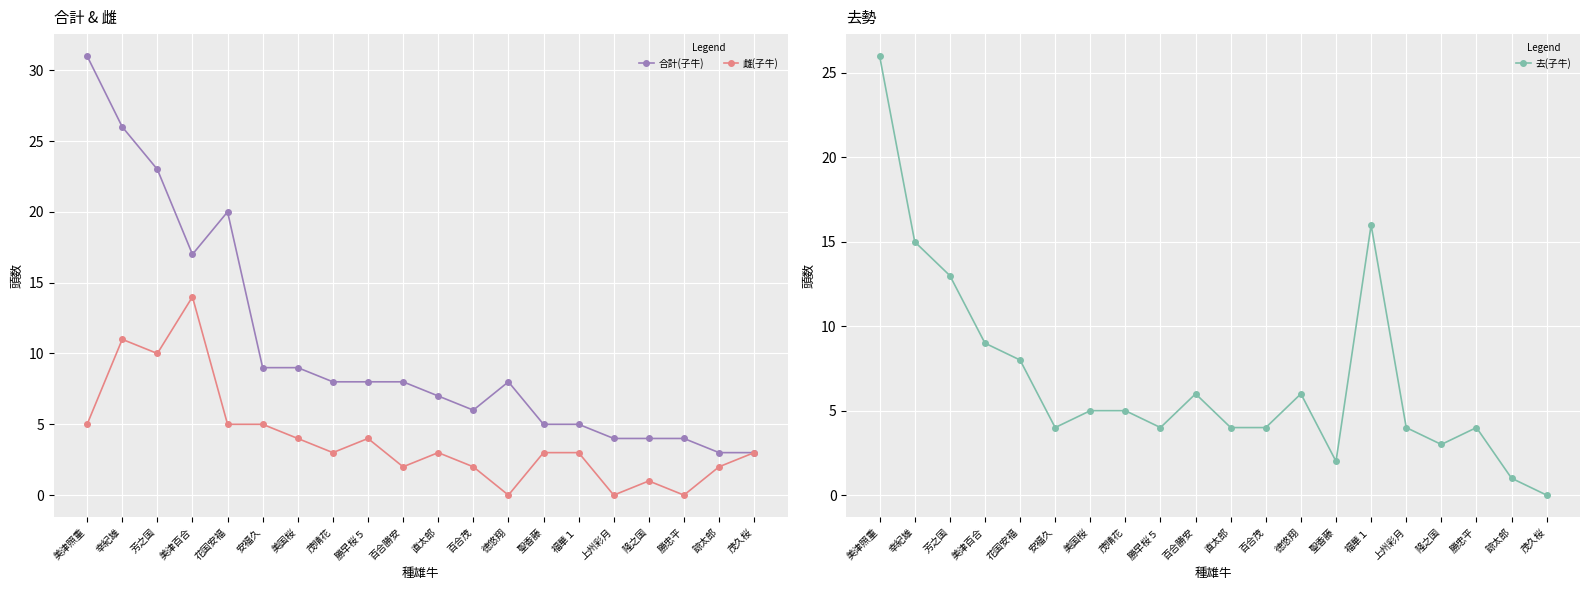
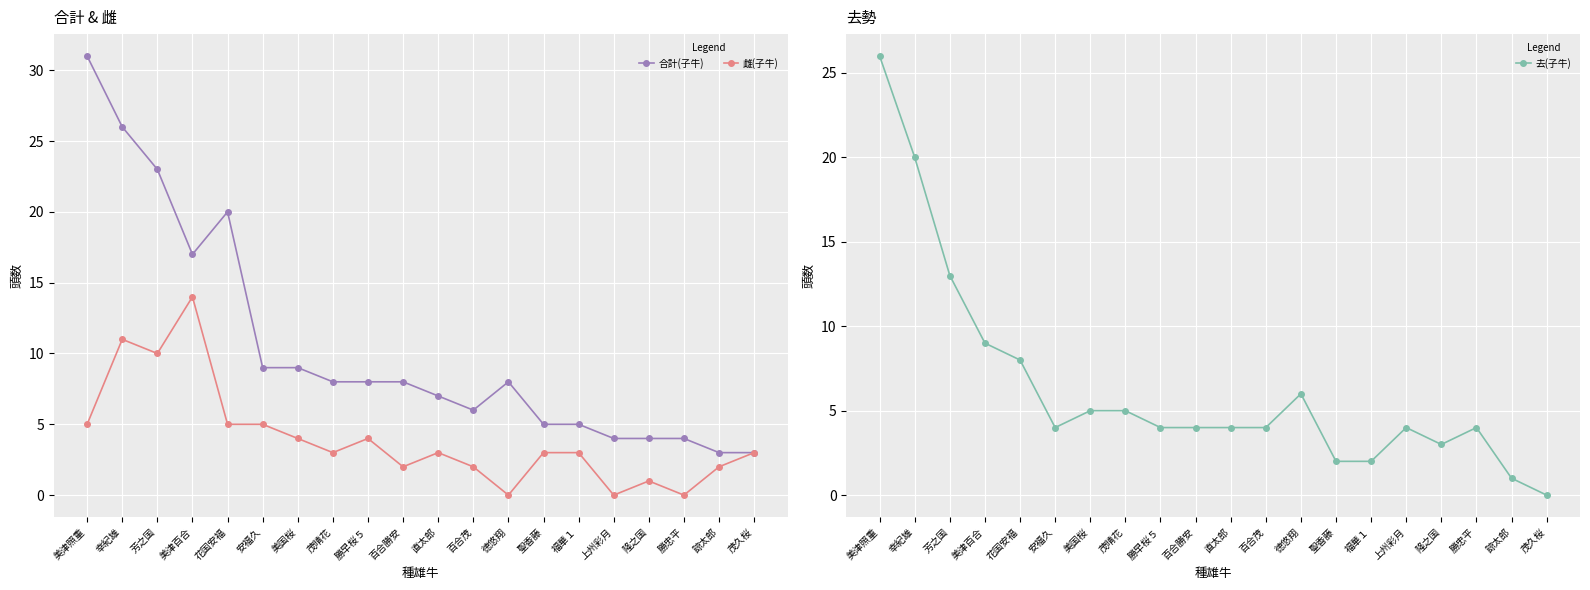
  {
    "合計 & 雌": {
      "合計(子牛)": {
        "美津照重": 31.0,
        "幸紀雄": 26.0,
        "芳之国": 23.0,
        "美津百合": 17.0,
        "花国安福": 20.0,
        "安福久": 9.0,
        "美国桜": 9.0,
        "茂晴花": 8.0,
        "勝早桜５": 8.0,
        "百合勝安": 8.0,
        "直太郎": 7.0,
        "百合茂": 6.0,
        "徳悠翔": 8.0,
        "聖香藤": 5.0,
        "福華１": 5.0,
        "上州彩月": 4.0,
        "隆之国": 4.0,
        "勝忠平": 4.0,
        "諒太郎": 3.0
      },
      "雌(子牛)": {
        "美津照重": 5.0,
        "幸紀雄": 11.0,
        "芳之国": 10.0,
        "美津百合": 14.0,
        "花国安福": 5.0,
        "安福久": 5.0,
        "美国桜": 4.0,
        "茂晴花": 3.0,
        "勝早桜５": 4.0,
        "百合勝安": 2.0,
        "直太郎": 3.0,
        "百合茂": 2.0,
        "徳悠翔": 0.0,
        "聖香藤": 3.0,
        "福華１": 3.0,
        "上州彩月": 0.0,
        "隆之国": 1.0,
        "勝忠平": 0.0,
        "諒太郎": 2.0
      }
    },
    "去勢": {
      "美津照重": 26,
-     "幸紀雄": 15,
+     "幸紀雄": 20,
      "芳之国": 13,
      "美津百合": 9,
      "花国安福": 8,
      "安福久": 4,
      "美国桜": 5,
      "茂晴花": 5,
      "勝早桜５": 4,
-     "百合勝安": 6,
+     "百合勝安": 4,
      "直太郎": 4,
      "百合茂": 4,
      "徳悠翔": 6,
      "聖香藤": 2,
-     "福華１": 16,
+     "福華１": 2,
      "上州彩月": 4,
      "隆之国": 3,
      "勝忠平": 4,
      "諒太郎": 1,
      "茂久桜": 0
    }
  }
